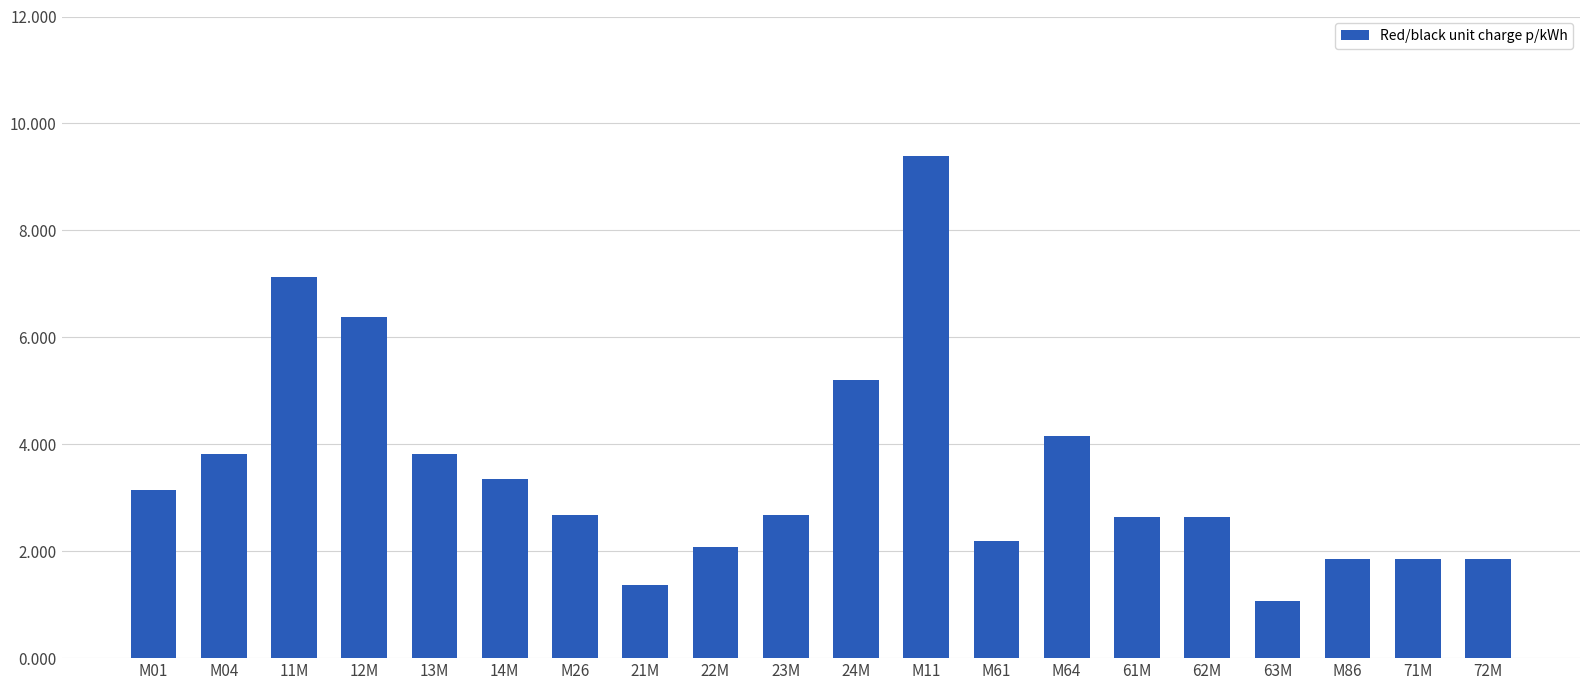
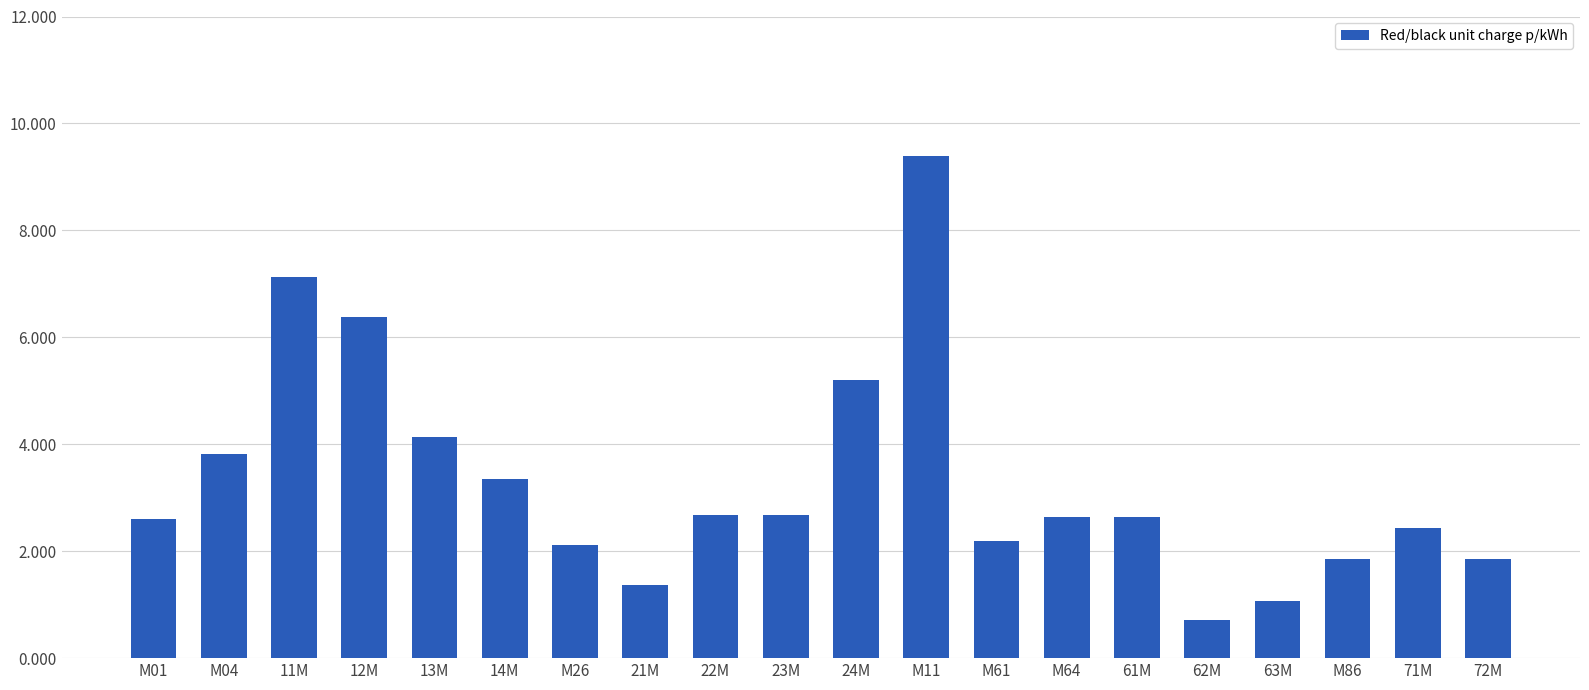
  {
-   "M01": 3.1,
+   "M01": 2.6,
    "M04": 3.8,
    "11M": 7.1,
    "12M": 6.4,
-   "13M": 3.8,
+   "13M": 4.1,
    "14M": 3.3,
-   "M26": 2.7,
+   "M26": 2.1,
    "21M": 1.4,
-   "22M": 2.1,
+   "22M": 2.7,
    "23M": 2.7,
    "24M": 5.2,
    "M11": 9.4,
    "M61": 2.2,
-   "M64": 4.2,
+   "M64": 2.6,
    "61M": 2.6,
-   "62M": 2.6,
+   "62M": 0.7,
    "63M": 1.1,
    "M86": 1.9,
-   "71M": 1.9,
+   "71M": 2.4,
    "72M": 1.9
  }
